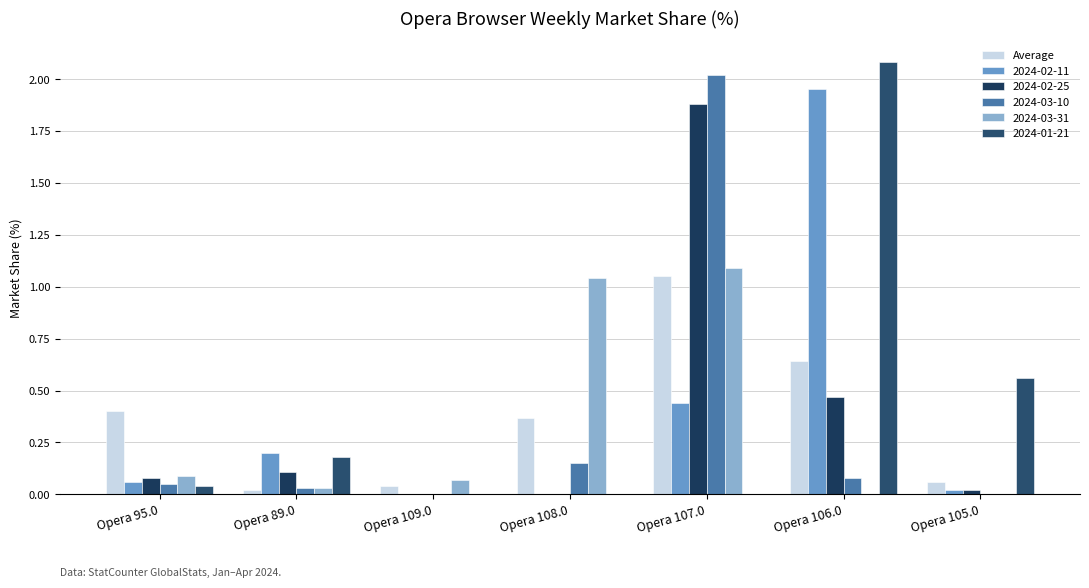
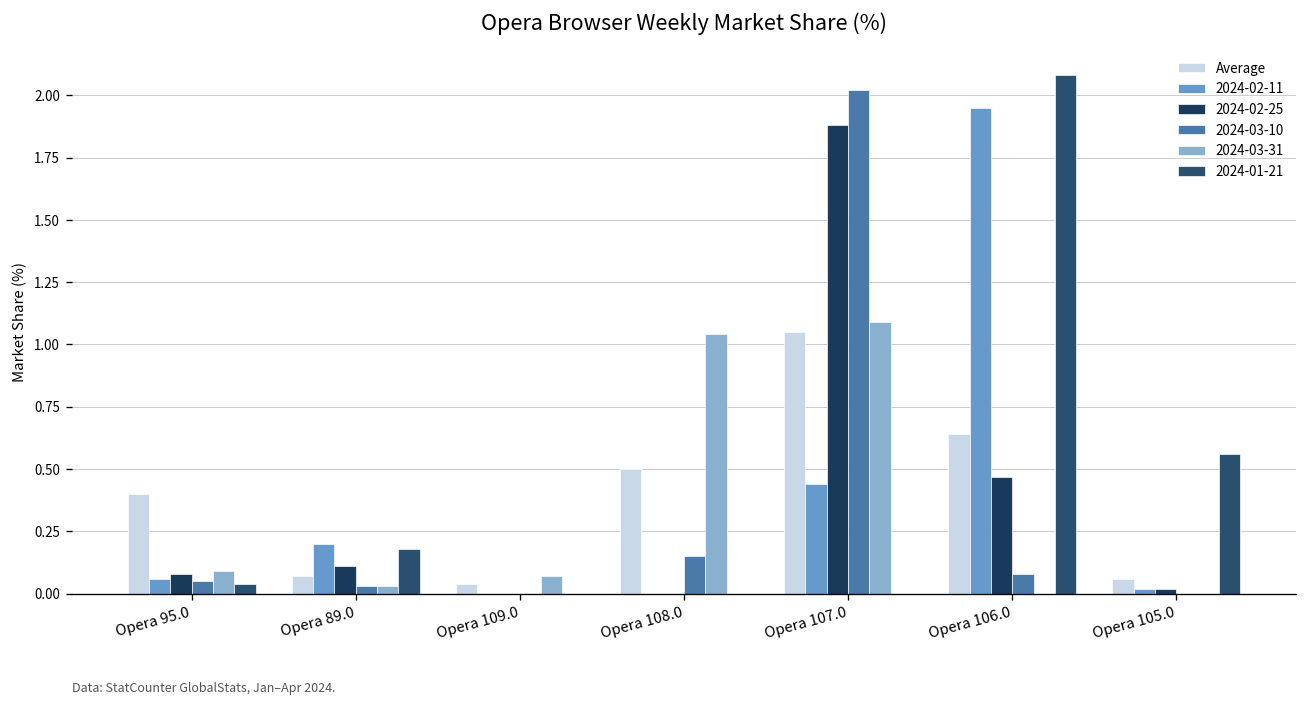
  {
    "Average": {
      "Opera 95.0": 0.40,
-     "Opera 89.0": 0.02,
+     "Opera 89.0": 0.07,
      "Opera 109.0": 0.04,
-     "Opera 108.0": 0.37,
+     "Opera 108.0": 0.50,
      "Opera 107.0": 1.05,
      "Opera 106.0": 0.64,
      "Opera 105.0": 0.06
    }
  }
